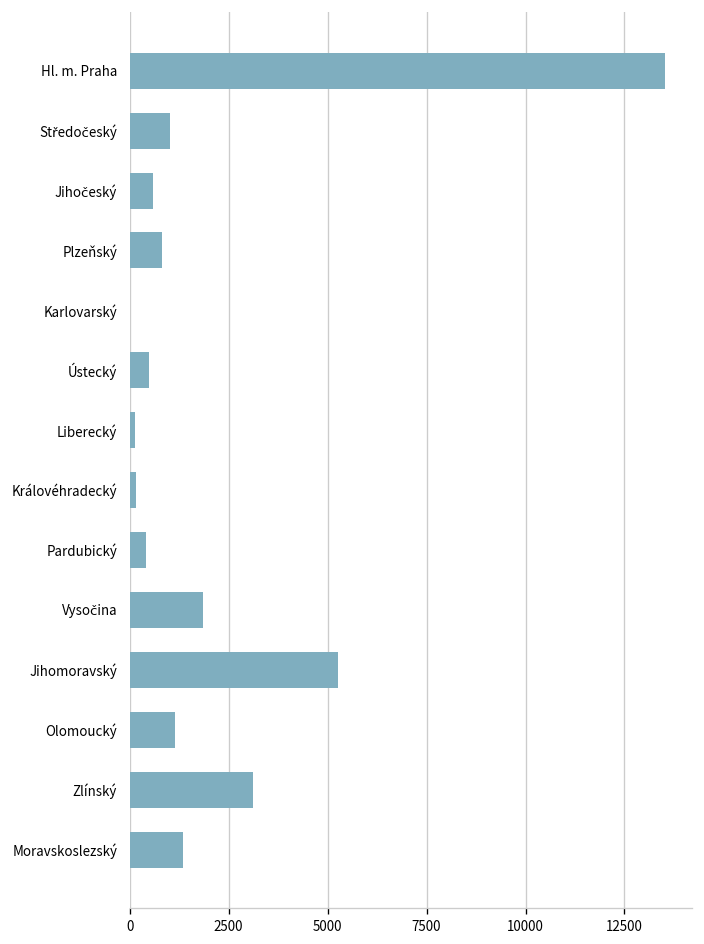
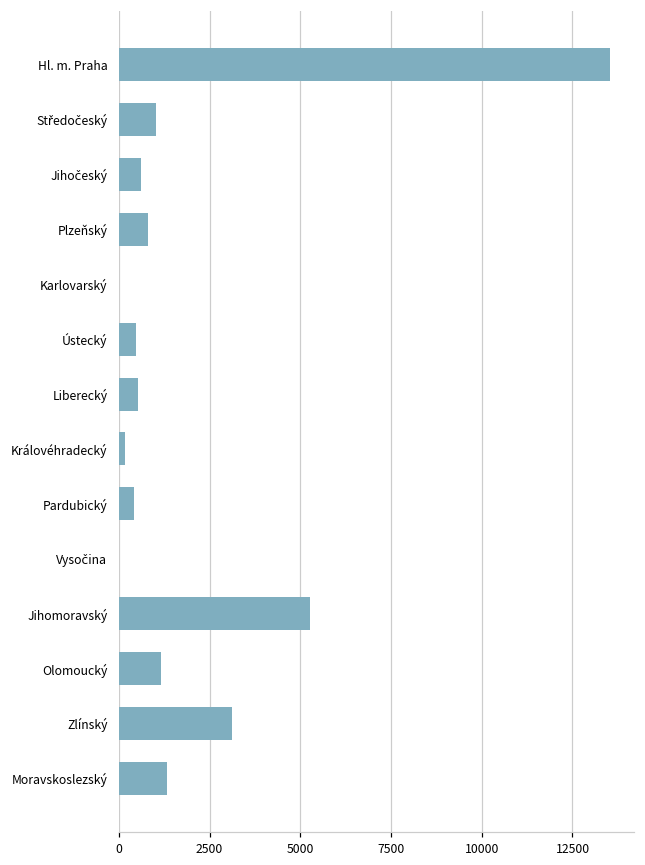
  {
    "Hl. m. Praha": 13500,
    "Středočeský": 1000,
    "Jihočeský": 600,
    "Plzeňský": 800,
    "Ústecký": 500,
-   "Liberecký": 100,
+   "Liberecký": 500,
    "Královéhradecký": 200,
    "Pardubický": 400,
-   "Vysočina": 1800,
+   "Vysočina": 0,
    "Jihomoravský": 5300,
    "Olomoucký": 1200,
    "Zlínský": 3100,
    "Moravskoslezský": 1300
  }
